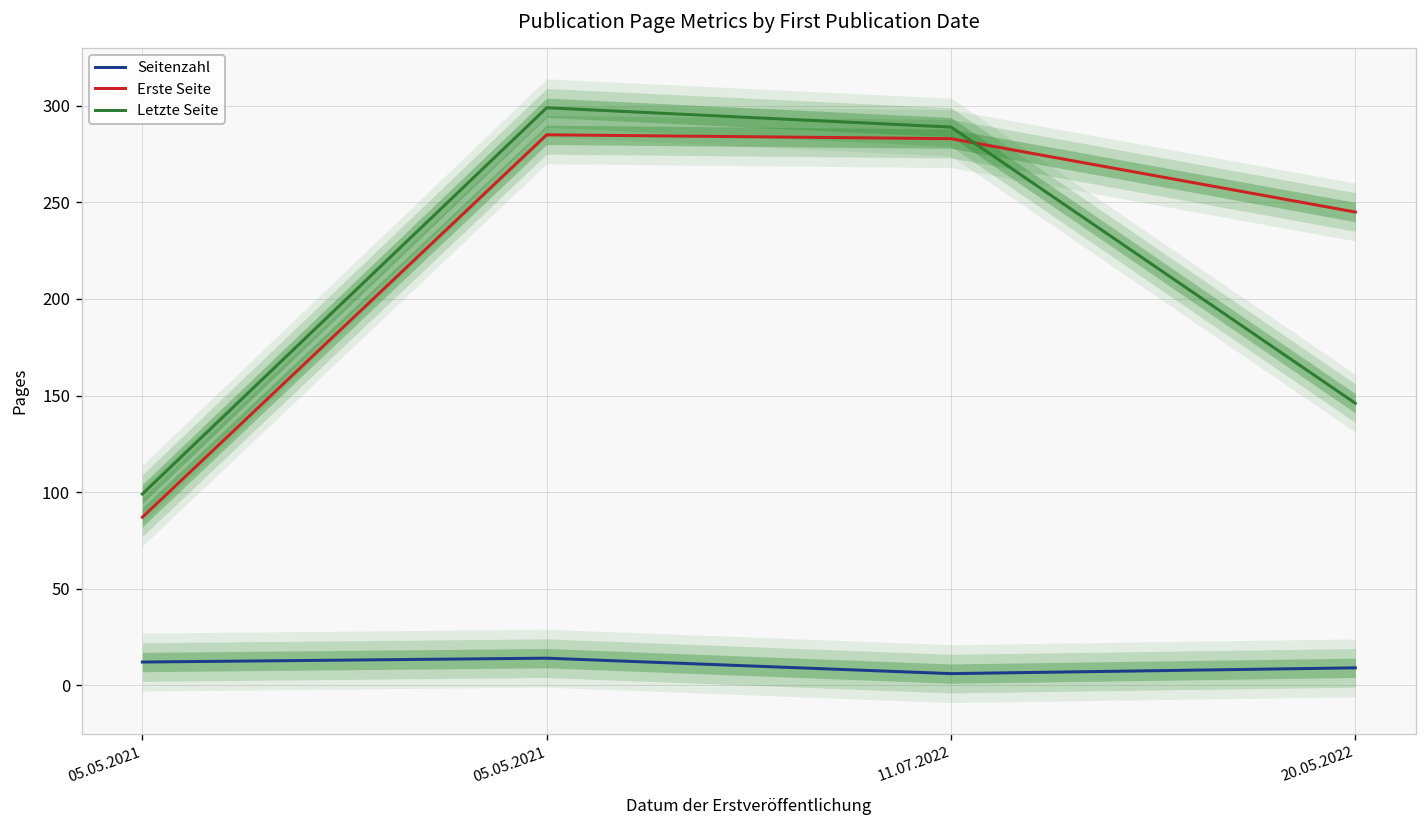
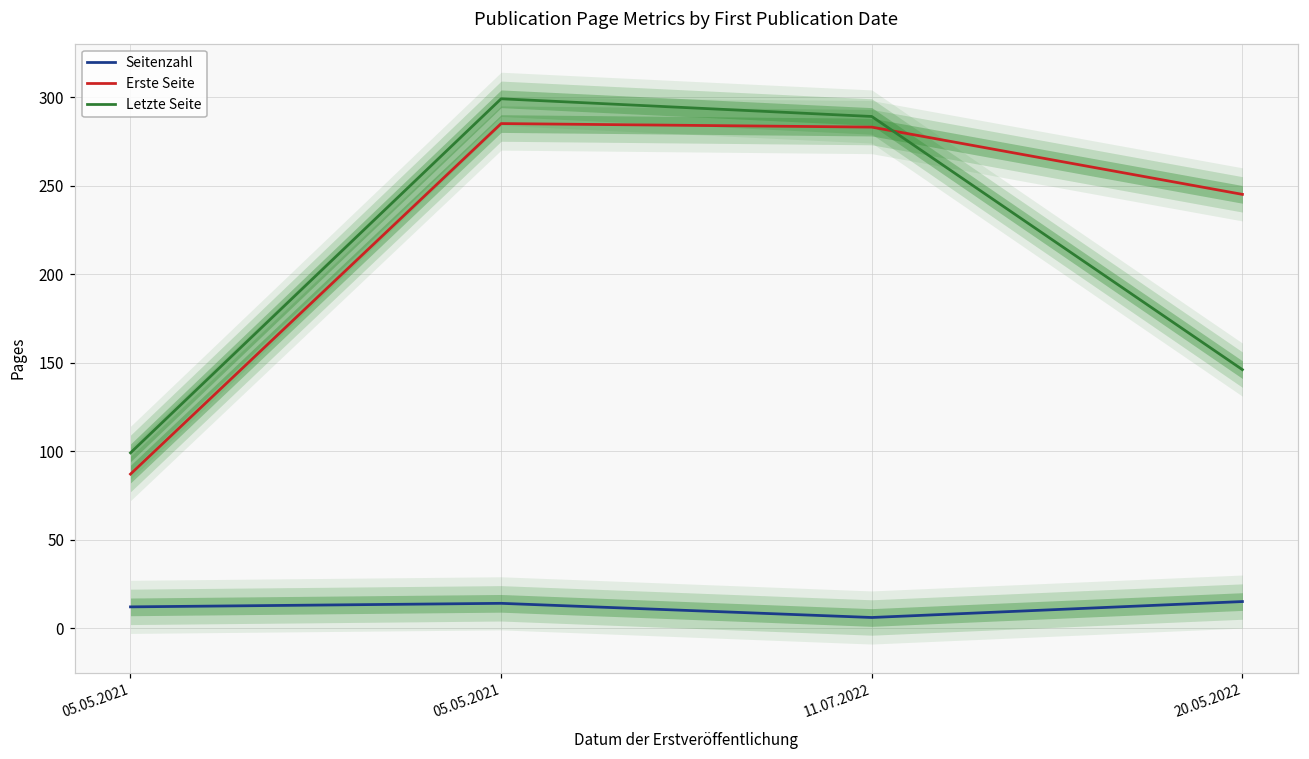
  {
    "Seitenzahl": {
      "11.07.2022": 6,
-     "20.05.2022": 9
+     "20.05.2022": 15
    },
    "Erste Seite": {
      "11.07.2022": 283,
      "20.05.2022": 245
    }
  }
